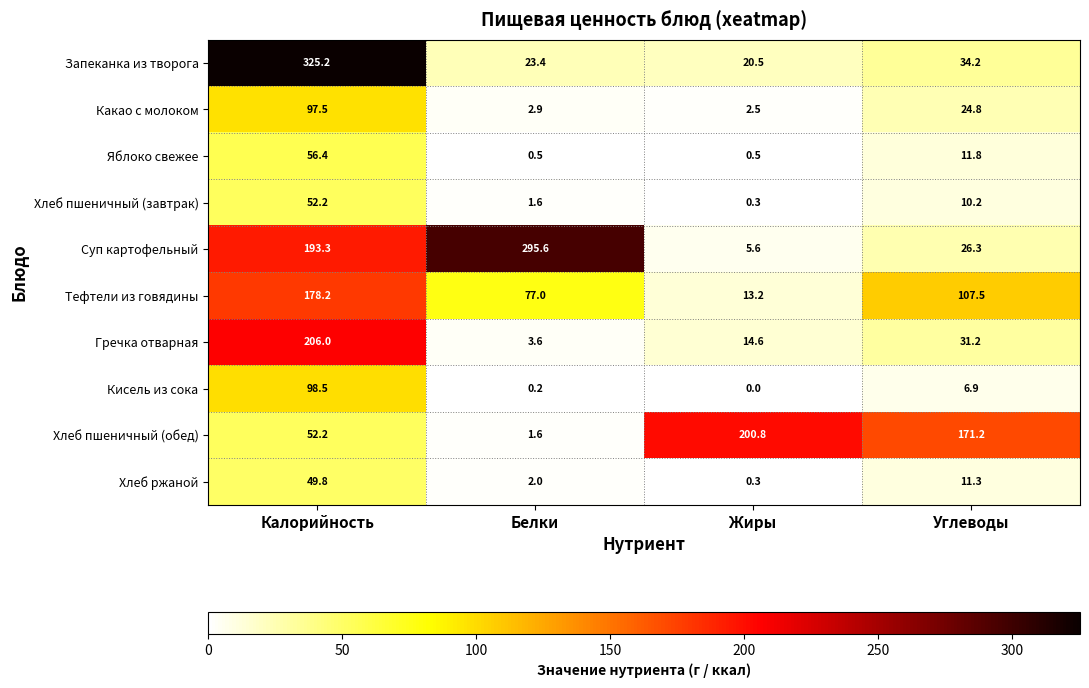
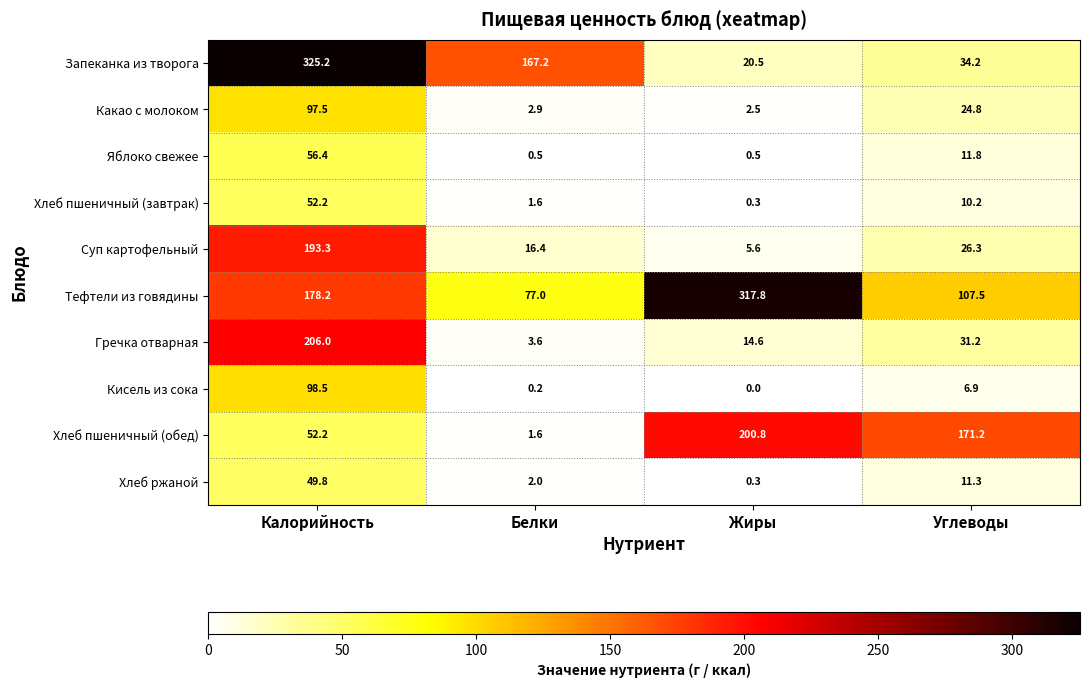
  {
    "Запеканка из творога": {
      "Калорийность": 325.2,
-     "Белки": 23.4,
+     "Белки": 167.2,
      "Жиры": 20.5,
      "Углеводы": 34.2
    },
    "Какао с молоком": {
      "Калорийность": 97.5,
      "Белки": 2.9,
      "Жиры": 2.5,
      "Углеводы": 24.8
    },
    "Яблоко свежее": {
      "Калорийность": 56.4,
      "Белки": 0.5,
      "Жиры": 0.5,
      "Углеводы": 11.8
    },
    "Хлеб пшеничный (завтрак)": {
      "Калорийность": 52.2,
      "Белки": 1.6,
      "Жиры": 0.3,
      "Углеводы": 10.2
    },
    "Суп картофельный": {
      "Калорийность": 193.3,
-     "Белки": 295.6,
+     "Белки": 16.4,
      "Жиры": 5.6,
      "Углеводы": 26.3
    },
    "Тефтели из говядины": {
      "Калорийность": 178.2,
      "Белки": 77.0,
-     "Жиры": 13.2,
+     "Жиры": 317.8,
      "Углеводы": 107.5
    },
    "Гречка отварная": {
      "Калорийность": 206.0,
      "Белки": 3.6,
      "Жиры": 14.6,
      "Углеводы": 31.2
    },
    "Кисель из сока": {
      "Калорийность": 98.5,
      "Белки": 0.2,
      "Жиры": 0.0,
      "Углеводы": 6.9
    },
    "Хлеб пшеничный (обед)": {
      "Калорийность": 52.2,
      "Белки": 1.6,
      "Жиры": 200.8,
      "Углеводы": 171.2
    },
    "Хлеб ржаной": {
      "Калорийность": 49.8,
      "Белки": 2.0,
      "Жиры": 0.3,
      "Углеводы": 11.3
    }
  }
